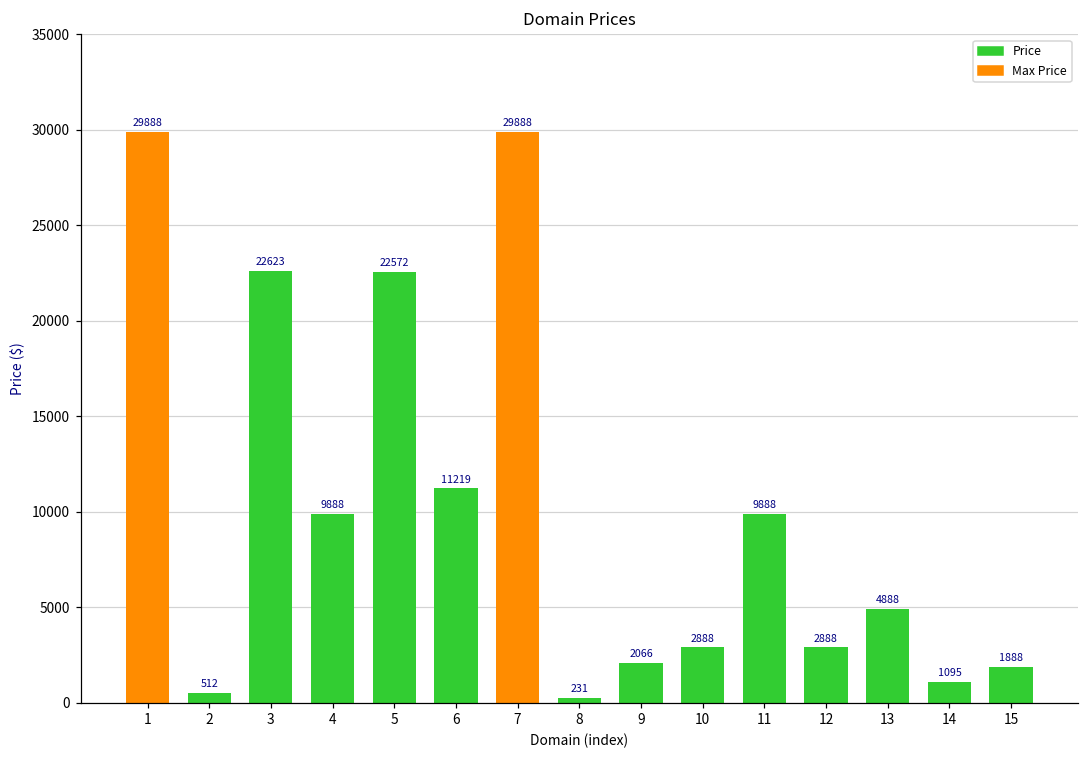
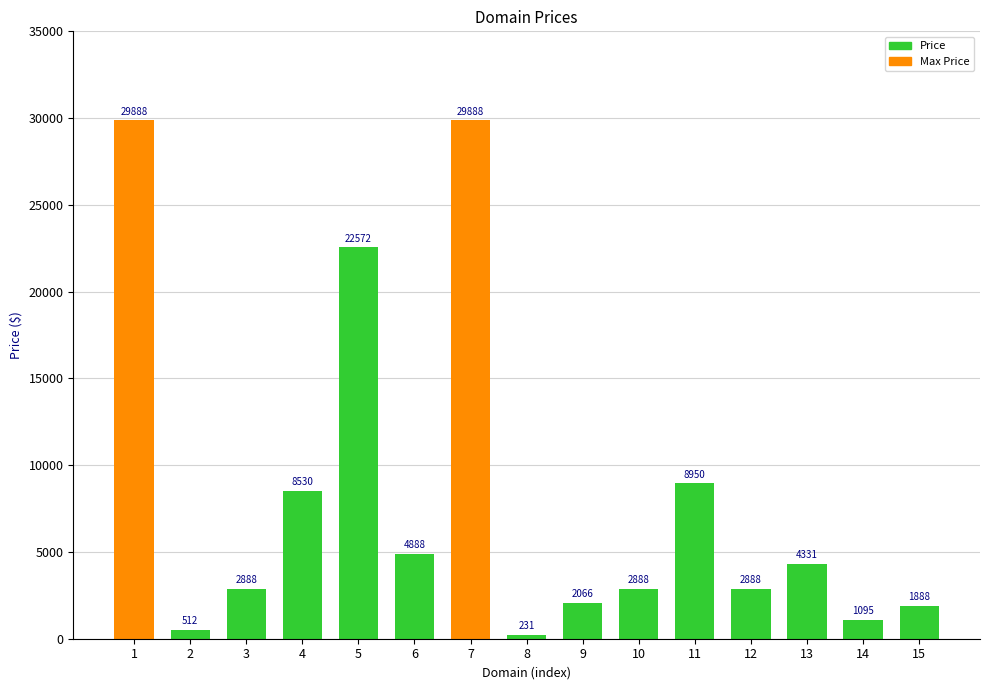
  {
    "1": 29888,
    "2": 512,
-   "3": 22623,
-   "4": 9888,
+   "3": 2888,
+   "4": 8530,
    "5": 22572,
-   "6": 11219,
+   "6": 4888,
    "7": 29888,
    "8": 231,
    "9": 2066,
    "10": 2888,
-   "11": 9888,
+   "11": 8950,
    "12": 2888,
-   "13": 4888,
+   "13": 4331,
    "14": 1095,
    "15": 1888
  }
